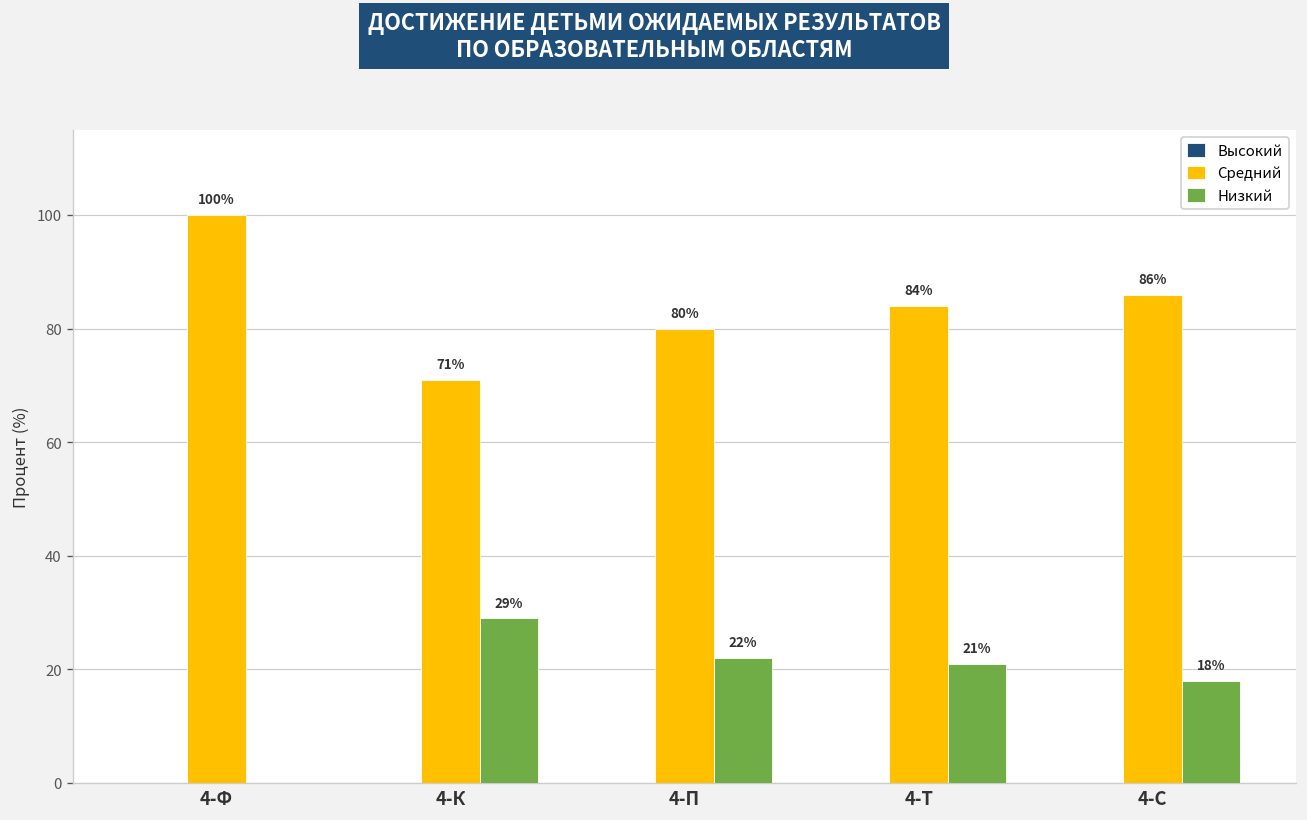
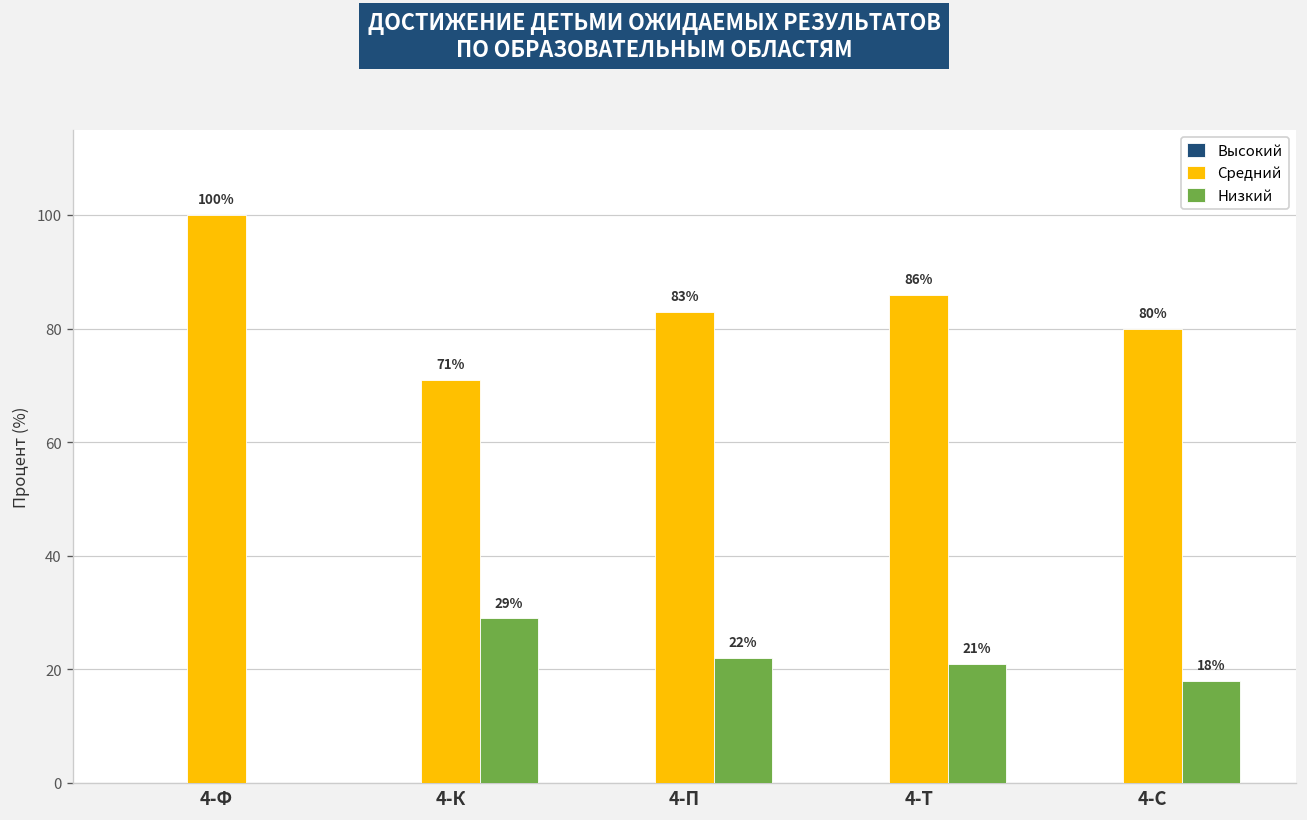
  {
    "Высокий": {
      "4-Ф": "0",
      "4-К": "0",
      "4-П": "0",
      "4-Т": "0",
      "4-С": "0"
    },
    "Средний": {
      "4-Ф": "100%",
      "4-К": "71%",
-     "4-П": "80%",
-     "4-Т": "84%",
-     "4-С": "86%"
+     "4-П": "83%",
+     "4-Т": "86%",
+     "4-С": "80%"
    },
    "Низкий": {
      "4-К": "29%",
      "4-П": "22%",
      "4-Т": "21%",
      "4-С": "18%"
    }
  }
